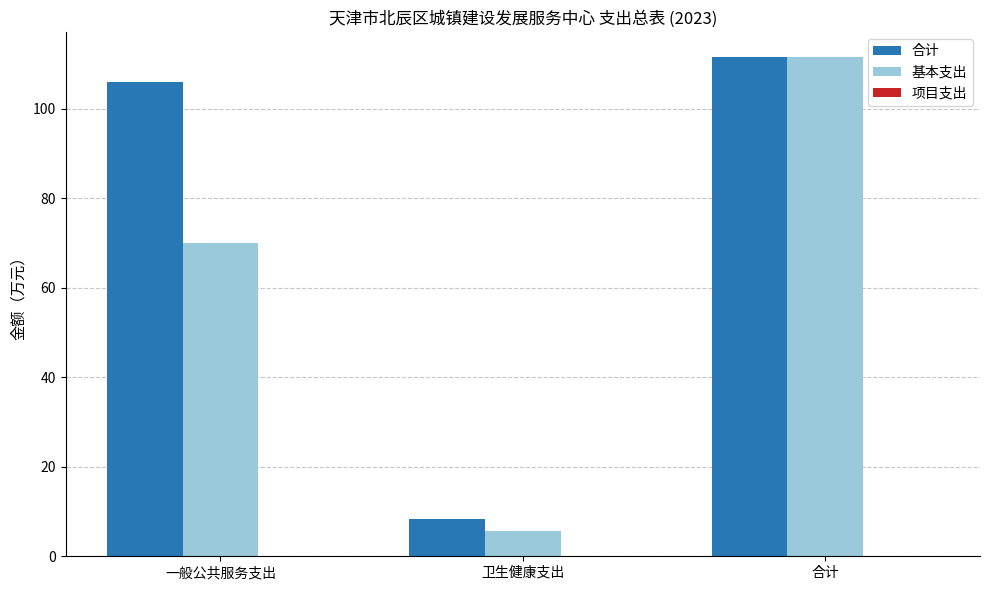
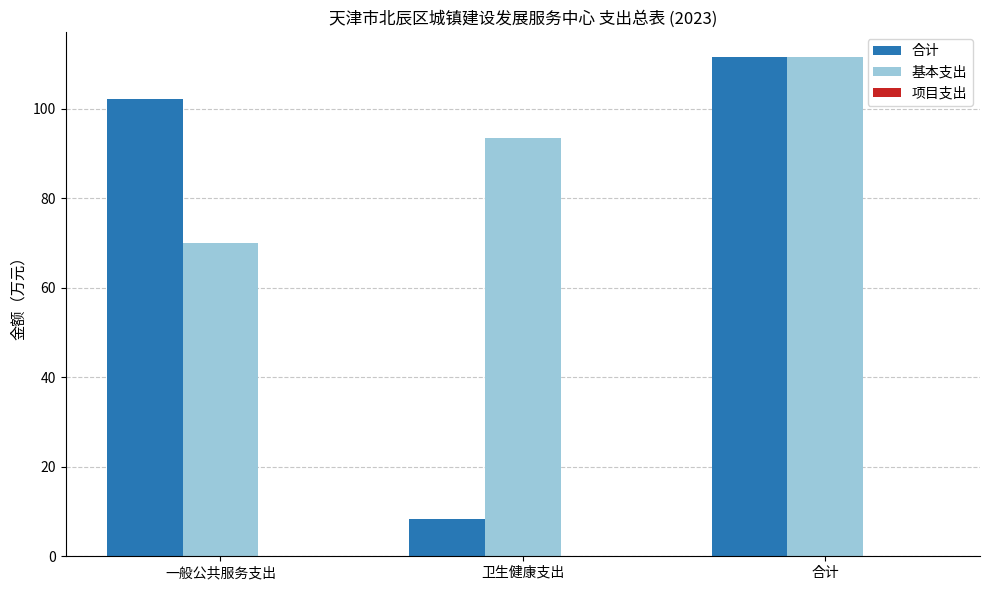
  {
    "合计": {
-     "一般公共服务支出": 106,
+     "一般公共服务支出": 102,
      "卫生健康支出": 8,
      "合计": 112
    },
    "基本支出": {
      "一般公共服务支出": 70,
-     "卫生健康支出": 6,
+     "卫生健康支出": 93,
      "合计": 112
    },
    "项目支出": {
      "一般公共服务支出": 0,
      "卫生健康支出": 0,
      "合计": 0
    }
  }
